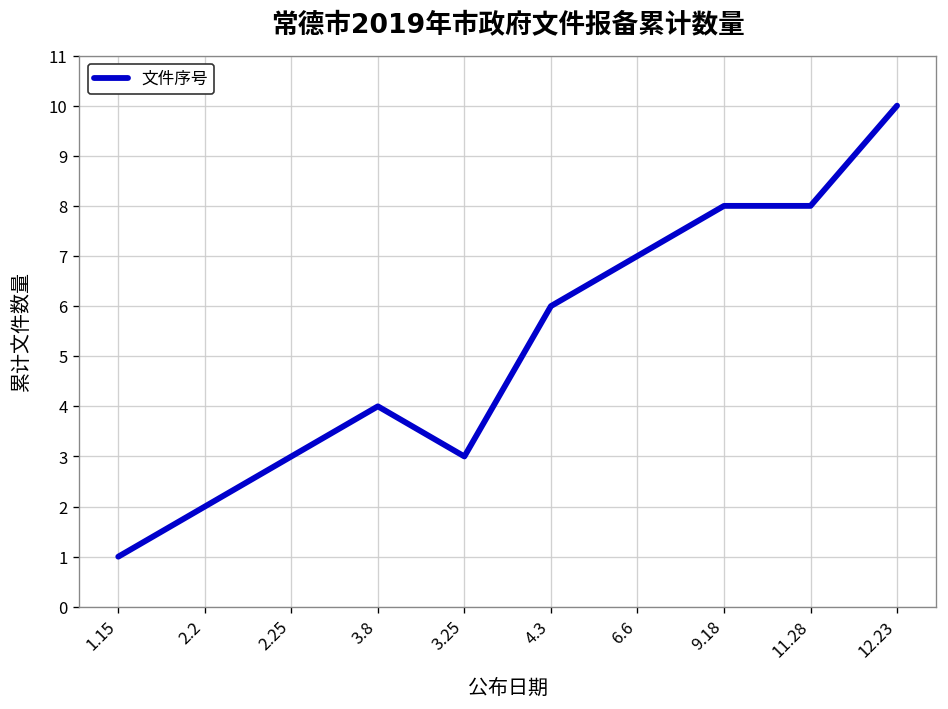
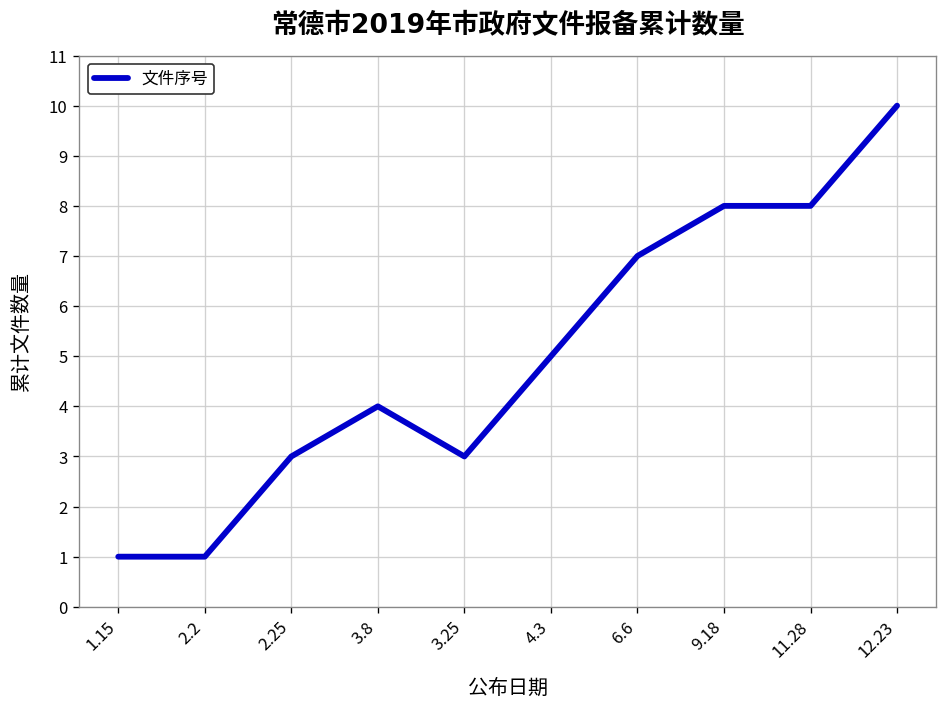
  {
    "1.15": 1,
-   "2.2": 2,
+   "2.2": 1,
    "2.25": 3,
    "3.8": 4,
    "3.25": 3,
-   "4.3": 6,
+   "4.3": 5,
    "6.6": 7,
    "9.18": 8,
    "11.28": 8,
    "12.23": 10
  }
